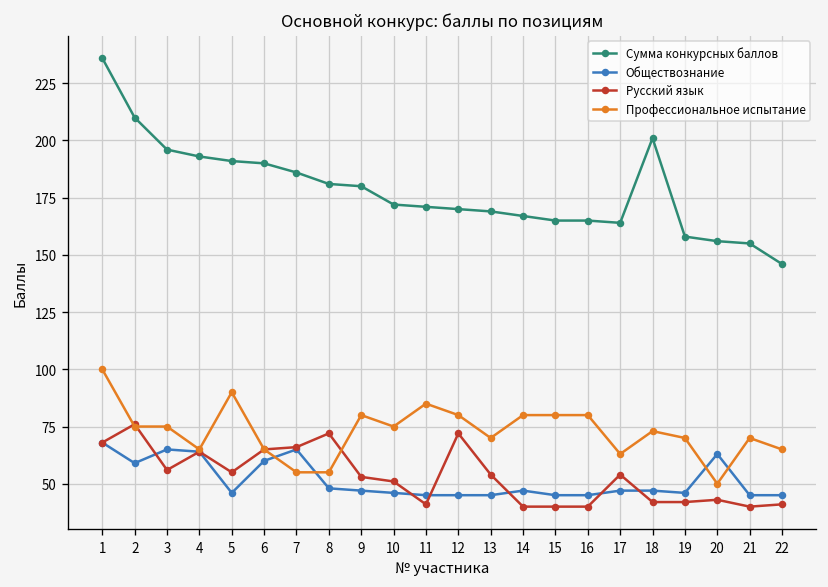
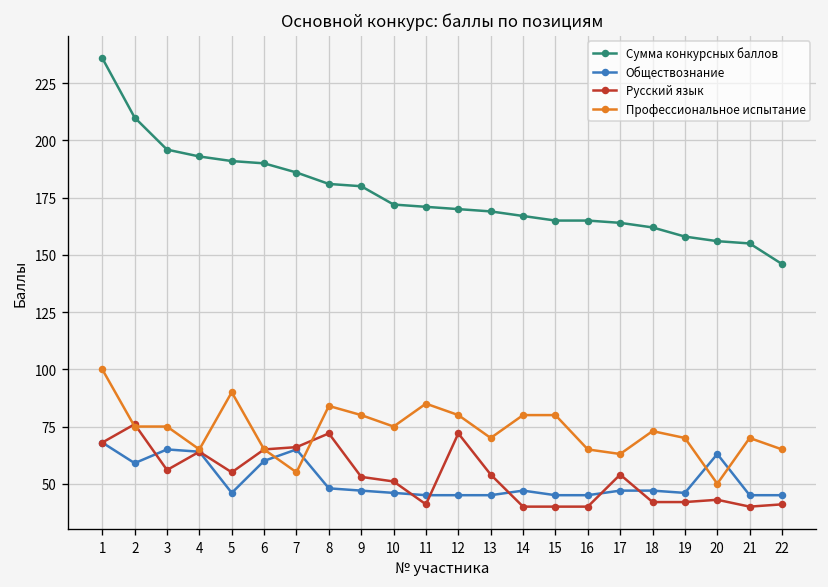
  {
    "Сумма конкурсных баллов": {
      "1": 236,
      "2": 210,
      "3": 196,
      "4": 193,
      "5": 191,
      "6": 190,
      "7": 186,
      "8": 181,
      "9": 180,
      "10": 172,
      "11": 171,
      "12": 170,
      "13": 169,
      "14": 167,
      "15": 165,
      "16": 165,
      "17": 164,
-     "18": 201,
+     "18": 162,
      "19": 158,
      "20": 156,
      "21": 155,
      "22": 146
    },
    "Обществознание": {
      "2": 59,
      "3": 65,
      "5": 46,
      "6": 60,
      "8": 48,
      "9": 47,
      "10": 46,
      "11": 45,
      "12": 45,
      "13": 45,
      "14": 47,
      "15": 45,
      "16": 45,
      "17": 47,
      "18": 47,
      "19": 46,
      "20": 63,
      "21": 45,
      "22": 45
    },
    "Русский язык": {
      "3": 56,
      "5": 55,
      "8": 72,
      "9": 53,
      "10": 51,
      "11": 41,
      "12": 72,
      "13": 54,
      "14": 40,
      "15": 40,
      "16": 40,
      "17": 54,
      "18": 42,
      "19": 42,
      "20": 43,
      "21": 40,
      "22": 41
    },
    "Профессиональное испытание": {
      "1": 100,
      "3": 75,
      "5": 90,
      "7": 55,
-     "8": 55,
+     "8": 84,
      "9": 80,
      "10": 75,
      "11": 85,
      "12": 80,
      "13": 70,
      "14": 80,
      "15": 80,
-     "16": 80,
+     "16": 65,
      "17": 63,
      "18": 73,
      "19": 70,
      "20": 50,
      "21": 70,
      "22": 65
    }
  }
